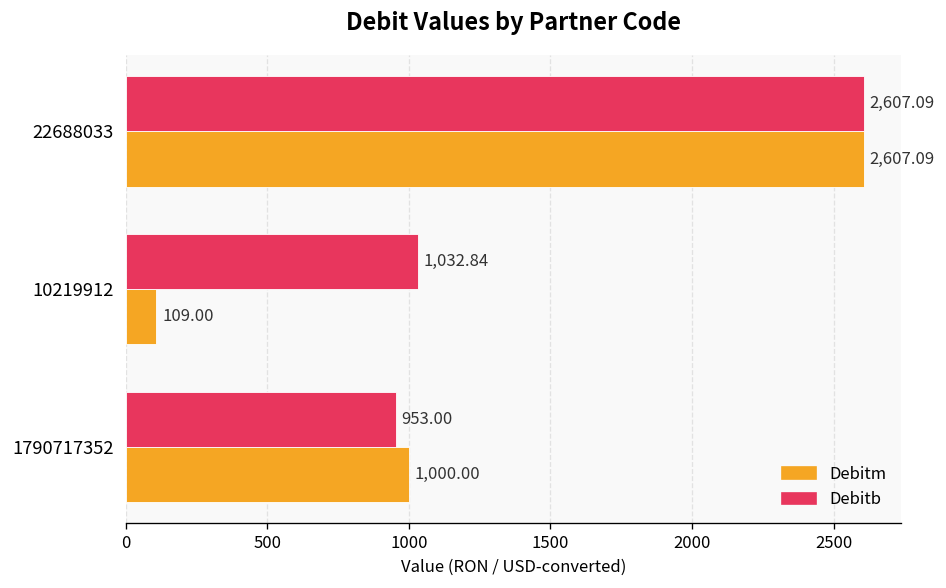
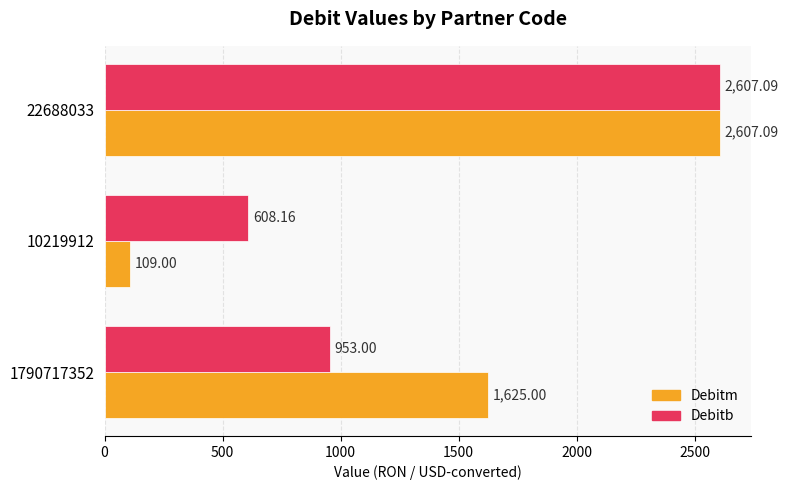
  {
    "Debitm": {
      "22688033": "2,607.09",
      "10219912": "109.00",
-     "1790717352": "1,000.00"
+     "1790717352": "1,625.00"
    },
    "Debitb": {
      "22688033": "2,607.09",
-     "10219912": "1,032.84",
+     "10219912": "608.16",
      "1790717352": "953.00"
    }
  }
